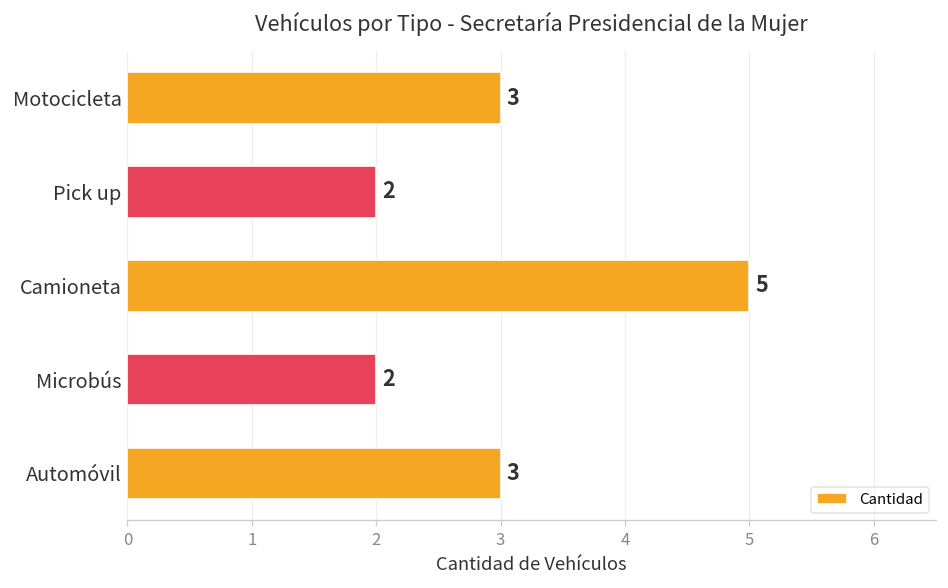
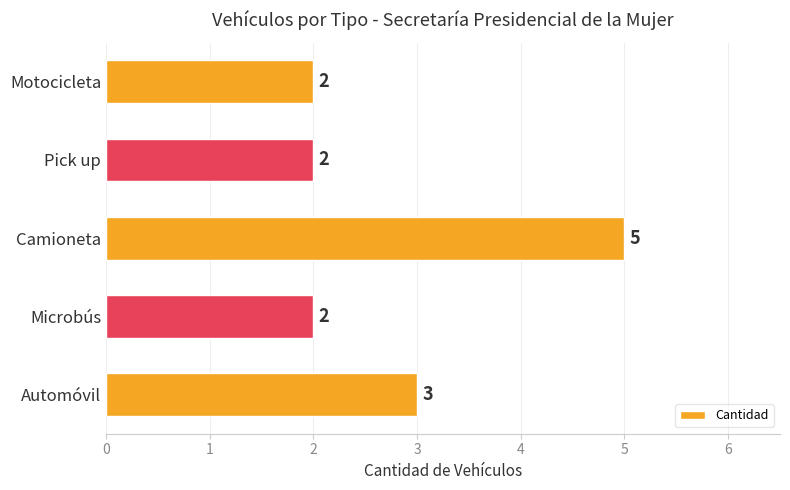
  {
-   "Motocicleta": 3,
+   "Motocicleta": 2,
    "Pick up": 2,
    "Camioneta": 5,
    "Microbús": 2,
    "Automóvil": 3
  }
